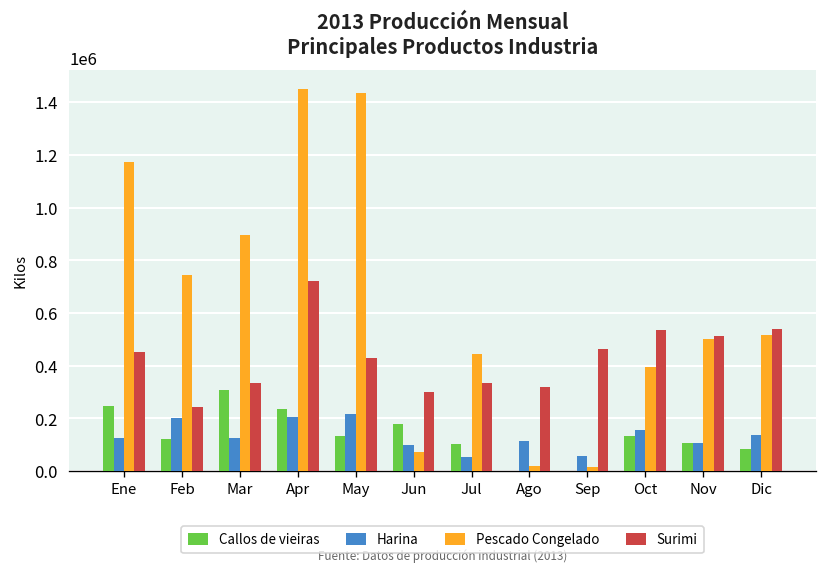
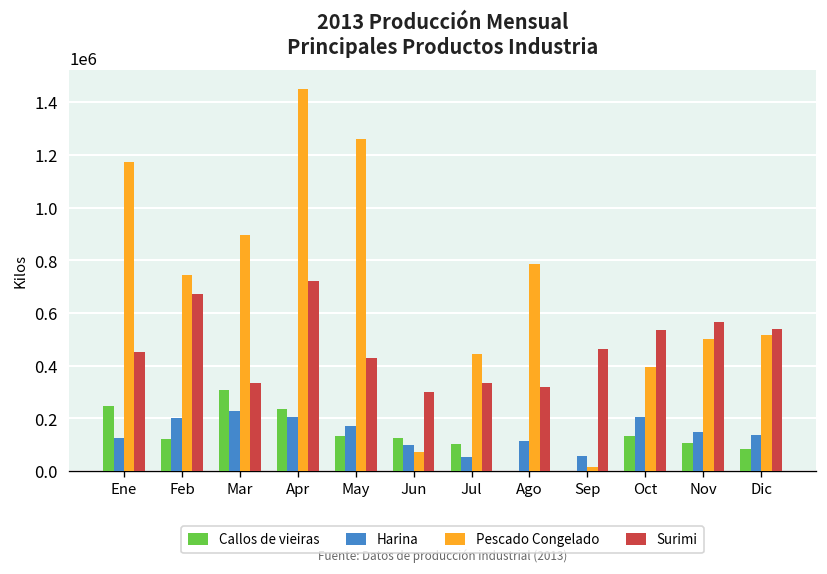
  {
    "Callos de vieiras": {
      "Ene": 250000,
      "Feb": 120000,
      "Mar": 310000,
      "Apr": 240000,
      "May": 130000,
-     "Jun": 180000,
+     "Jun": 130000,
      "Jul": 100000,
      "Ago": 0,
      "Sep": 0,
      "Oct": 130000,
      "Nov": 110000,
      "Dic": 80000
    },
    "Harina": {
      "Ene": 130000,
      "Feb": 200000,
-     "Mar": 130000,
+     "Mar": 230000,
      "Apr": 200000,
-     "May": 220000,
+     "May": 170000,
      "Jun": 100000,
      "Jul": 50000,
      "Ago": 110000,
      "Sep": 60000,
-     "Oct": 160000,
-     "Nov": 110000,
+     "Oct": 200000,
+     "Nov": 150000,
      "Dic": 140000
    },
    "Pescado Congelado": {
      "Ene": 1170000,
      "Feb": 750000,
      "Mar": 900000,
      "Apr": 1450000,
-     "May": 1430000,
+     "May": 1260000,
      "Jun": 70000,
      "Jul": 450000,
-     "Ago": 20000,
+     "Ago": 790000,
      "Sep": 20000,
      "Oct": 400000,
      "Nov": 500000,
      "Dic": 520000
    },
    "Surimi": {
      "Ene": 450000,
-     "Feb": 240000,
+     "Feb": 670000,
      "Mar": 330000,
      "Apr": 720000,
      "May": 430000,
      "Jun": 300000,
      "Jul": 330000,
      "Ago": 320000,
      "Sep": 460000,
      "Oct": 530000,
-     "Nov": 510000,
+     "Nov": 570000,
      "Dic": 540000
    }
  }
